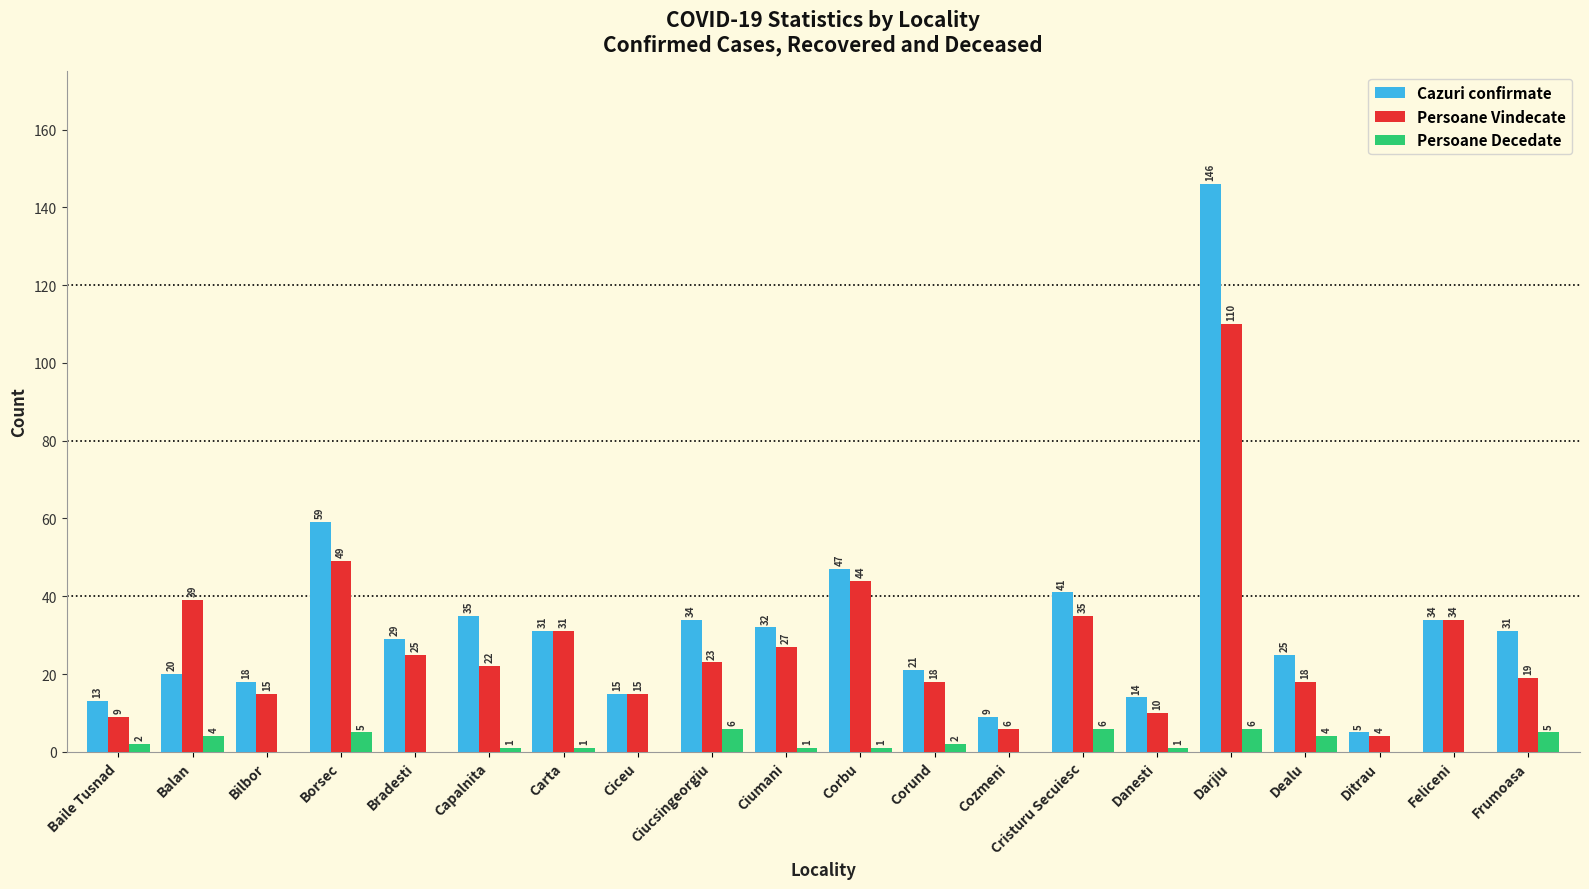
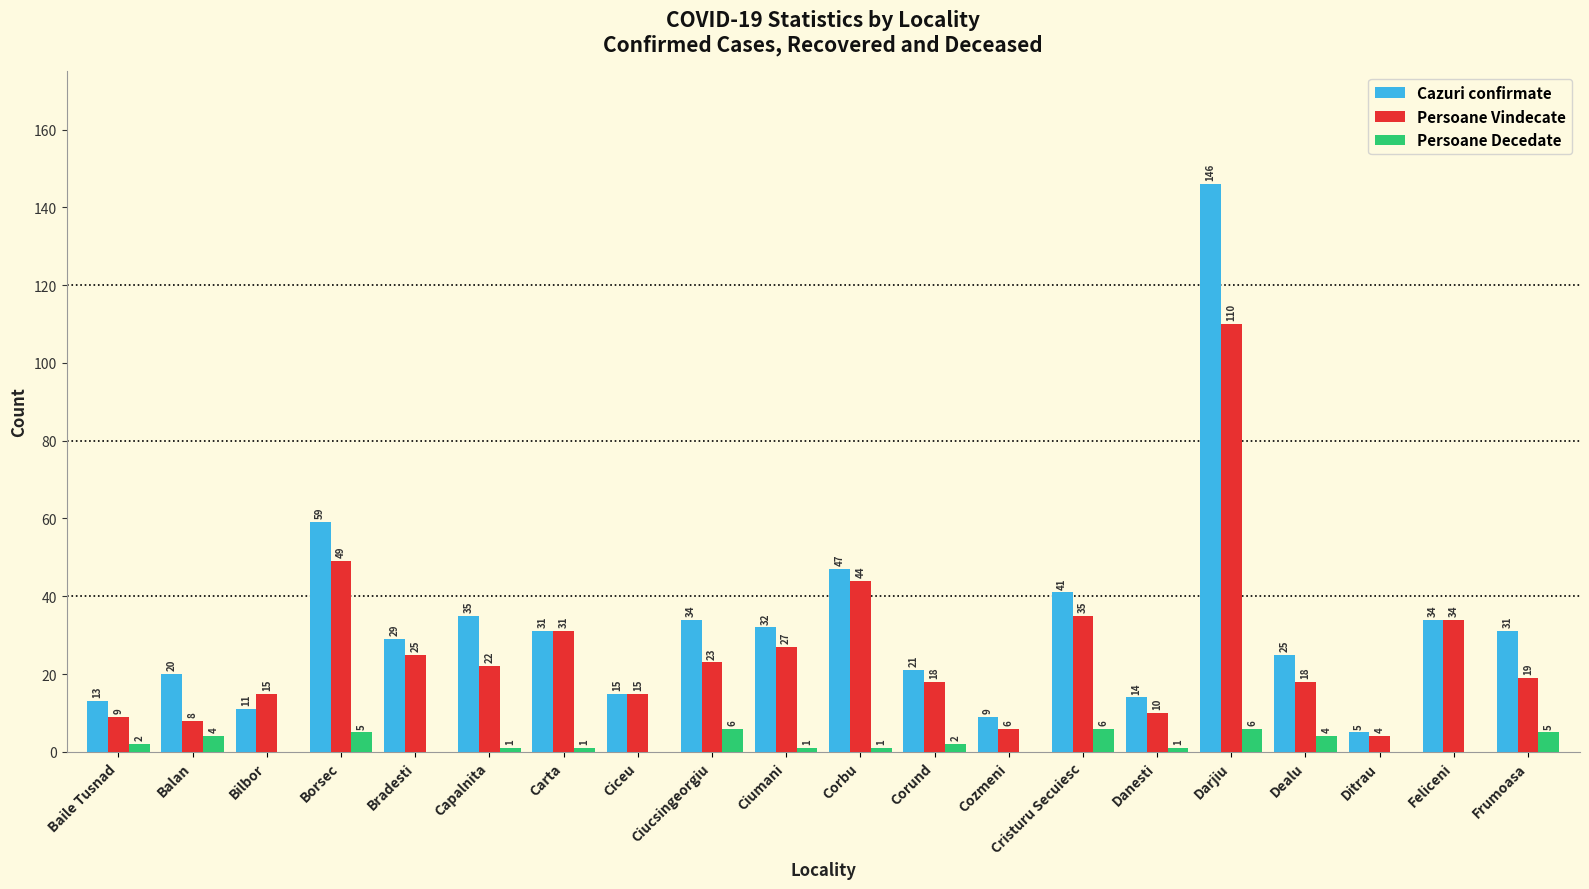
  {
    "Cazuri confirmate": {
      "Baile Tusnad": 13,
      "Balan": 20,
-     "Bilbor": 18,
+     "Bilbor": 11,
      "Borsec": 59,
      "Bradesti": 29,
      "Capalnita": 35,
      "Carta": 31,
      "Ciceu": 15,
      "Ciucsingeorgiu": 34,
      "Ciumani": 32,
      "Corbu": 47,
      "Corund": 21,
      "Cozmeni": 9,
      "Cristuru Secuiesc": 41,
      "Danesti": 14,
      "Darjiu": 146,
      "Dealu": 25,
      "Ditrau": 5,
      "Feliceni": 34,
      "Frumoasa": 31
    },
    "Persoane Vindecate": {
      "Baile Tusnad": 9,
-     "Balan": 39,
+     "Balan": 8,
      "Bilbor": 15,
      "Borsec": 49,
      "Bradesti": 25,
      "Capalnita": 22,
      "Carta": 31,
      "Ciceu": 15,
      "Ciucsingeorgiu": 23,
      "Ciumani": 27,
      "Corbu": 44,
      "Corund": 18,
      "Cozmeni": 6,
      "Cristuru Secuiesc": 35,
      "Danesti": 10,
      "Darjiu": 110,
      "Dealu": 18,
      "Ditrau": 4,
      "Feliceni": 34,
      "Frumoasa": 19
    },
    "Persoane Decedate": {
      "Baile Tusnad": 2,
      "Balan": 4,
      "Borsec": 5,
      "Capalnita": 1,
      "Carta": 1,
      "Ciucsingeorgiu": 6,
      "Ciumani": 1,
      "Corbu": 1,
      "Corund": 2,
      "Cristuru Secuiesc": 6,
      "Danesti": 1,
      "Darjiu": 6,
      "Dealu": 4,
      "Frumoasa": 5
    }
  }
